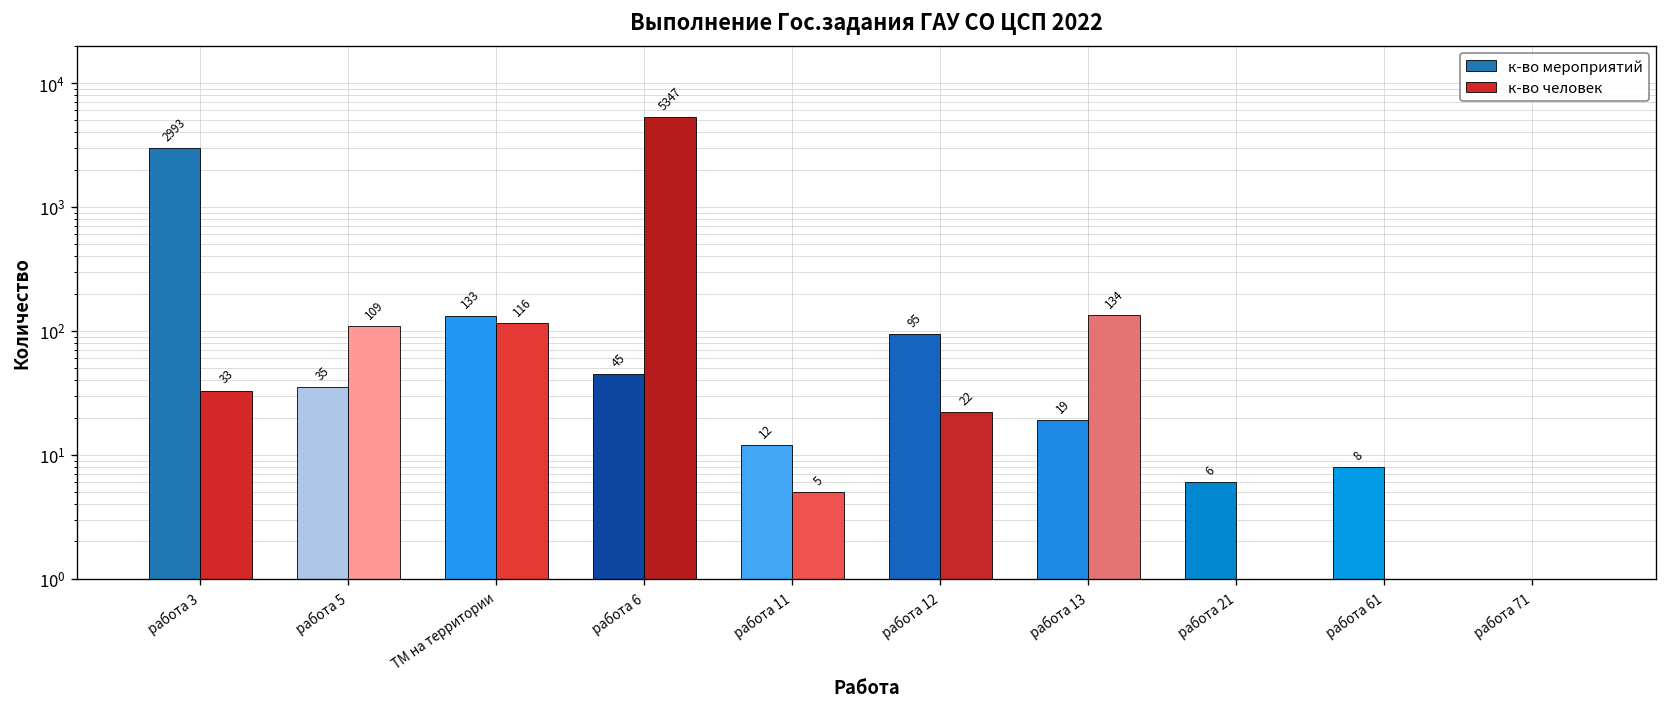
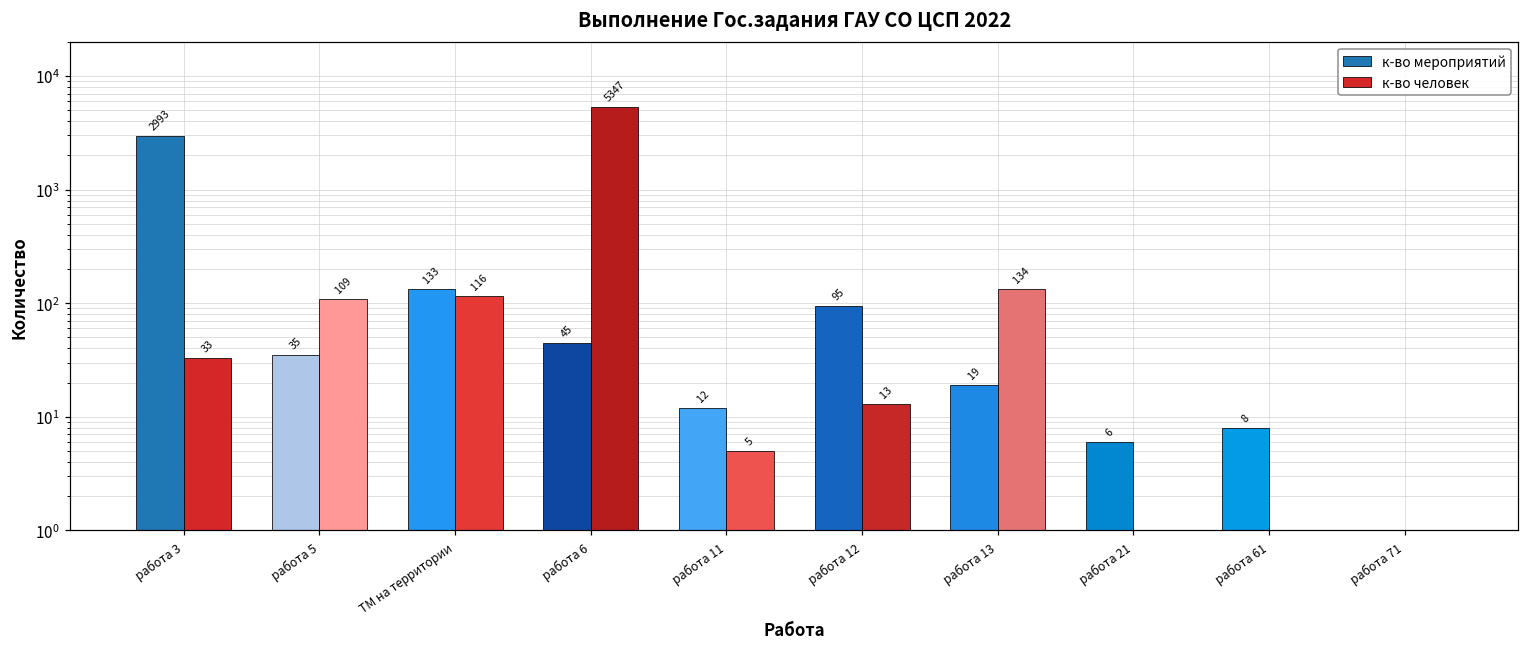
  {
    "к-во мероприятий": {
      "работа 3": 2993,
      "работа 5": 35,
      "ТМ на территории": 133,
      "работа 6": 45,
      "работа 11": 12,
      "работа 12": 95,
      "работа 13": 19,
      "работа 21": 6,
      "работа 61": 8
    },
    "к-во человек": {
      "работа 3": 33,
      "работа 5": 109,
      "ТМ на территории": 116,
      "работа 6": 5347,
      "работа 11": 5,
-     "работа 12": 22,
+     "работа 12": 13,
      "работа 13": 134
    }
  }
